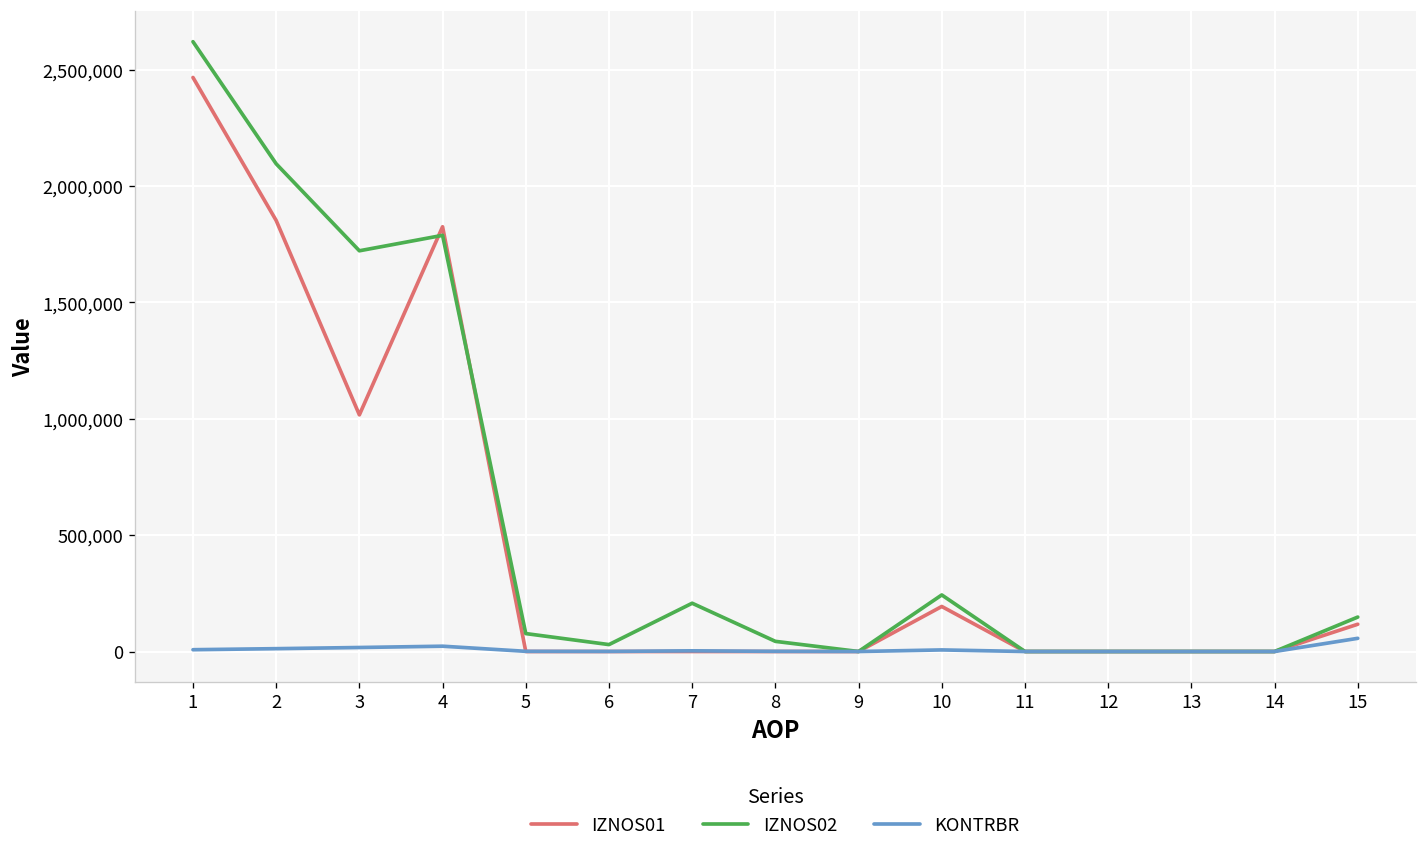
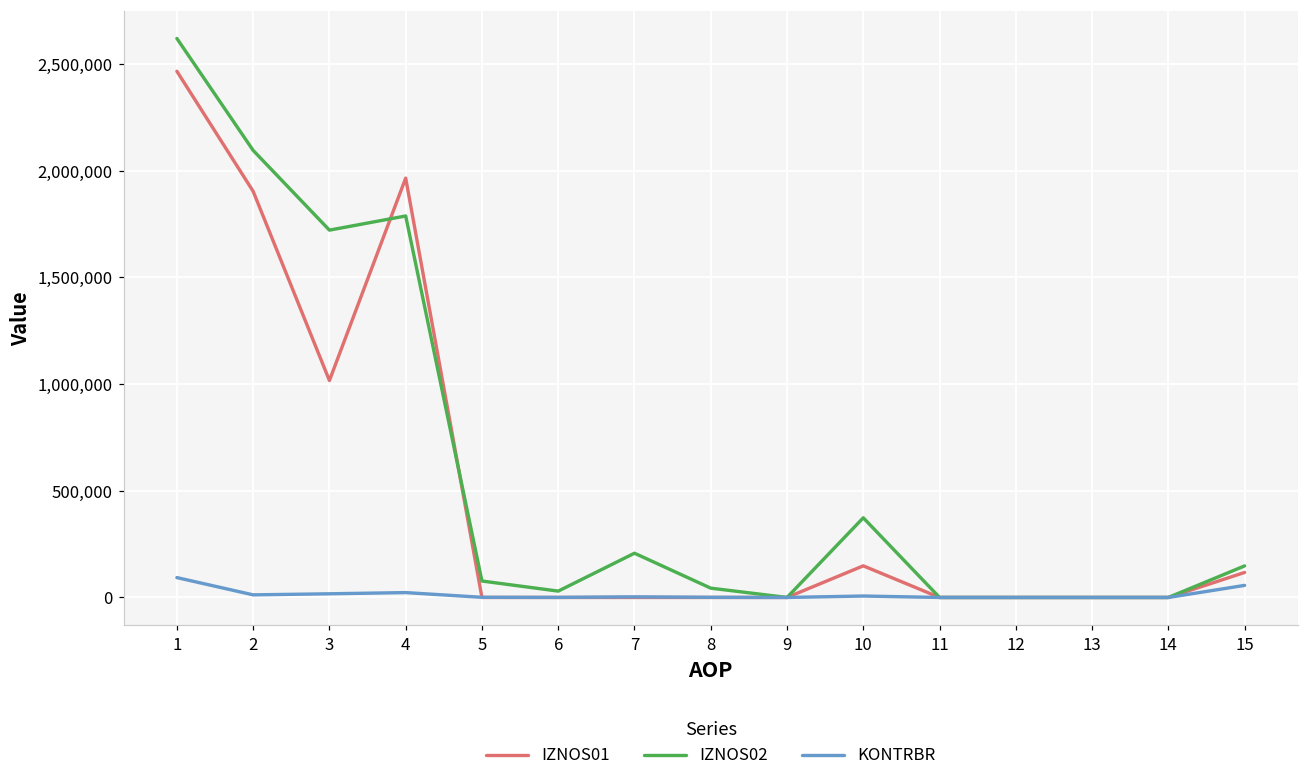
  {
    "IZNOS01": {
      "1": "2,470,000",
-     "2": "1,850,000",
+     "2": "1,900,000",
      "3": "1,020,000",
-     "4": "1,820,000",
-     "10": "190,000",
+     "4": "1,970,000",
+     "10": "150,000",
      "15": "120,000"
    },
    "IZNOS02": {
      "1": "2,620,000",
      "2": "2,100,000",
      "3": "1,720,000",
      "4": "1,790,000",
      "5": "80,000",
      "6": "30,000",
      "7": "210,000",
      "8": "40,000",
-     "10": "240,000",
+     "10": "370,000",
      "15": "150,000"
    },
    "KONTRBR": {
-     "1": "10,000",
+     "1": "90,000",
      "2": "10,000",
      "3": "20,000",
      "4": "20,000",
      "10": "10,000",
      "15": "60,000"
    }
  }
